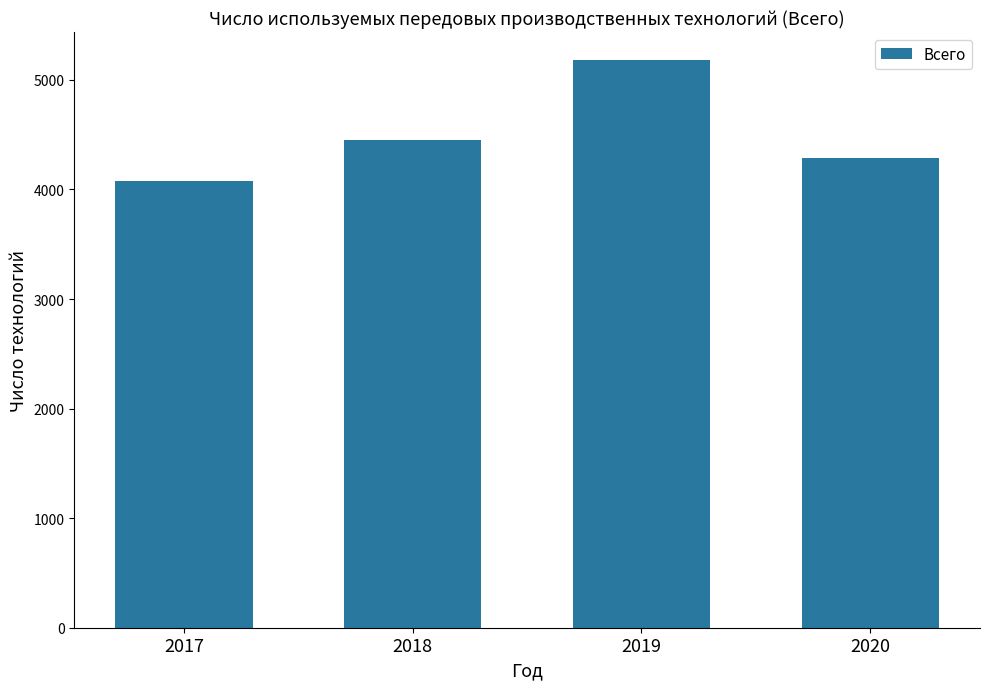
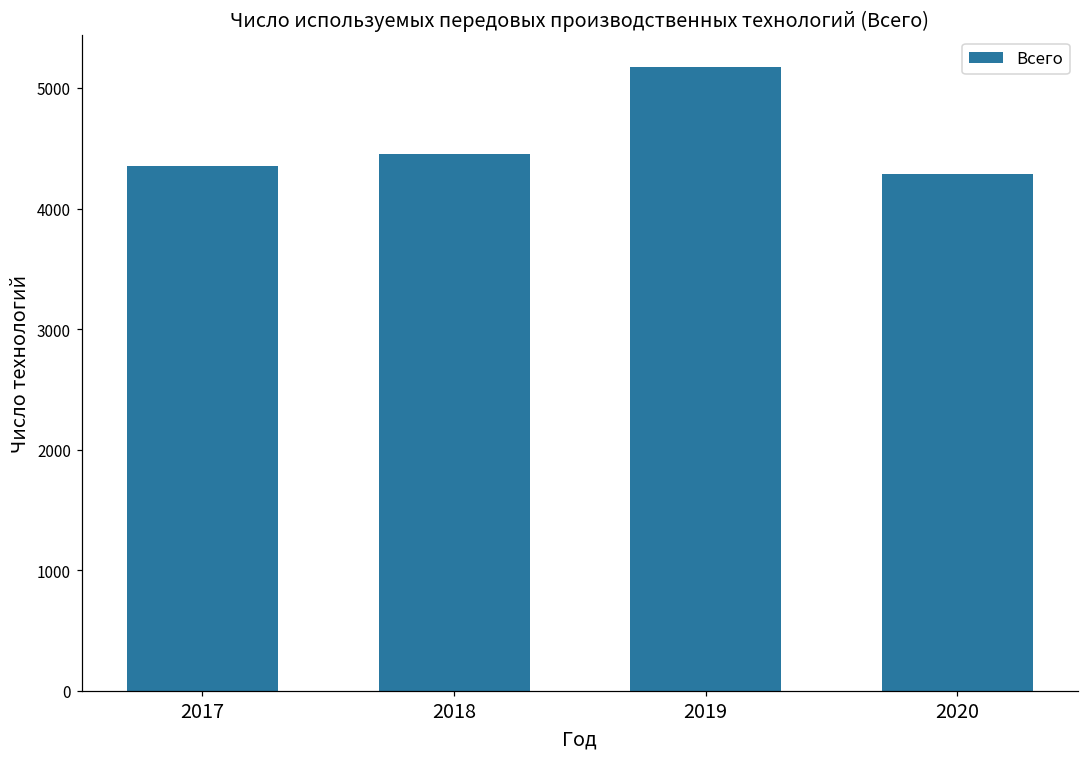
  {
-   "2017": 4080,
+   "2017": 4350,
    "2018": 4450,
    "2019": 5180,
    "2020": 4290
  }
